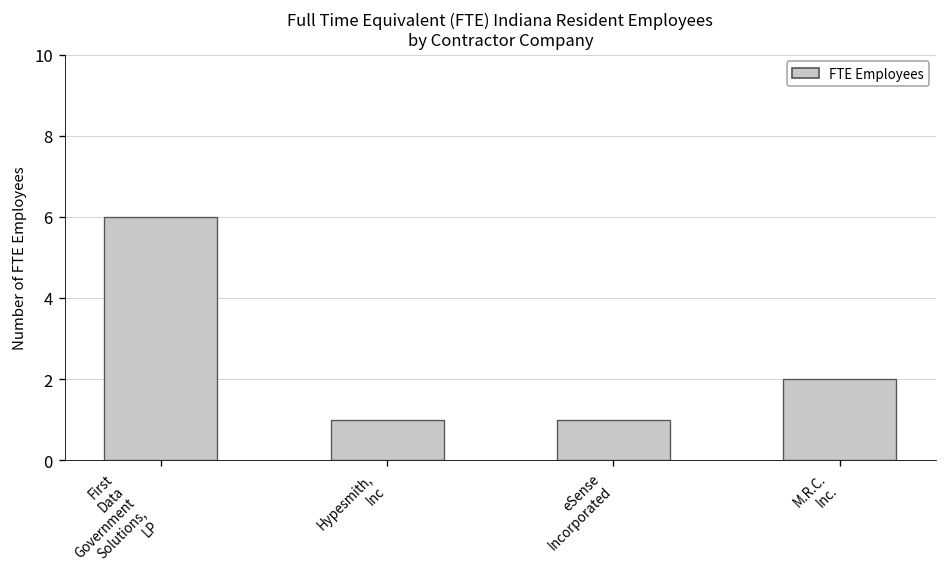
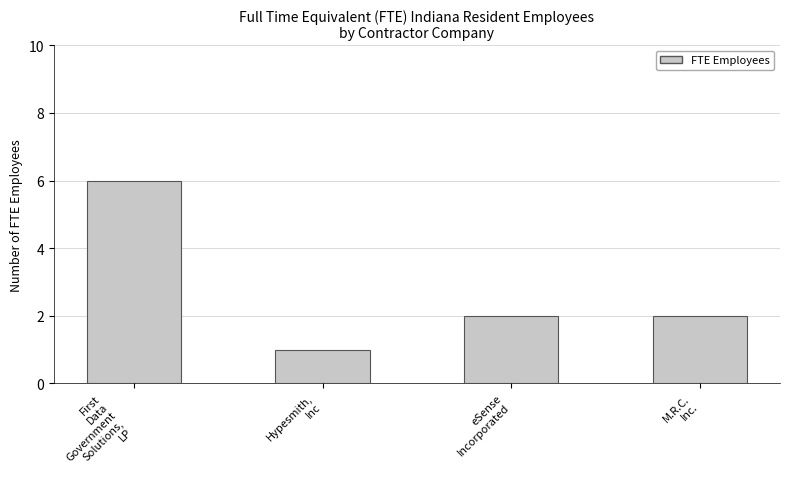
  {
    "First Data Government Solutions, LP": 6,
    "Hypesmith, Inc": 1,
-   "eSense Incorporated": 1,
+   "eSense Incorporated": 2,
    "M.R.C. Inc.": 2
  }
